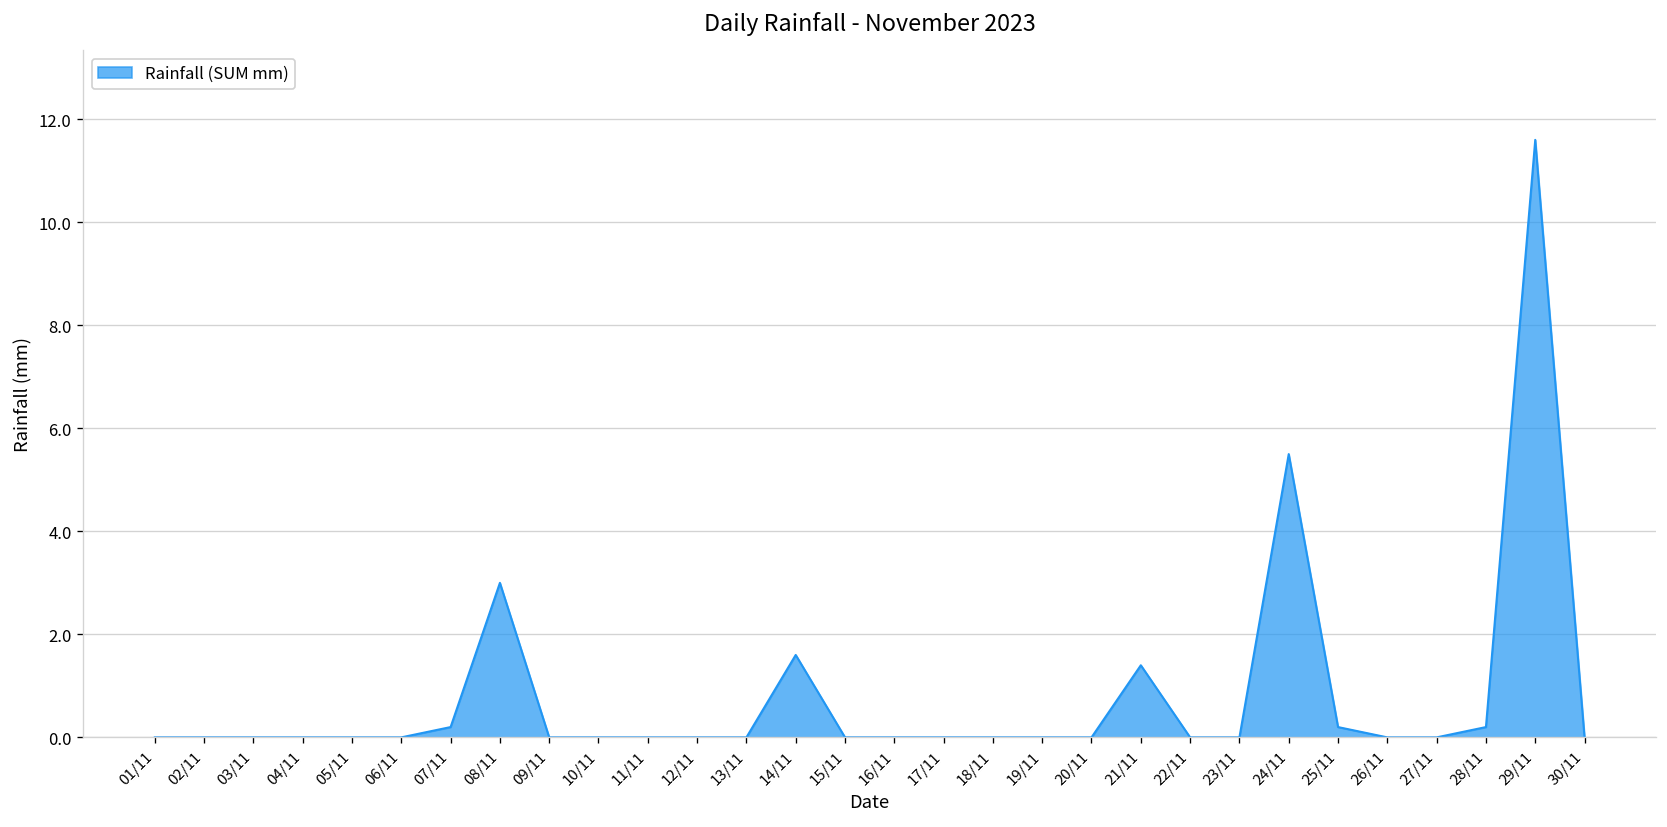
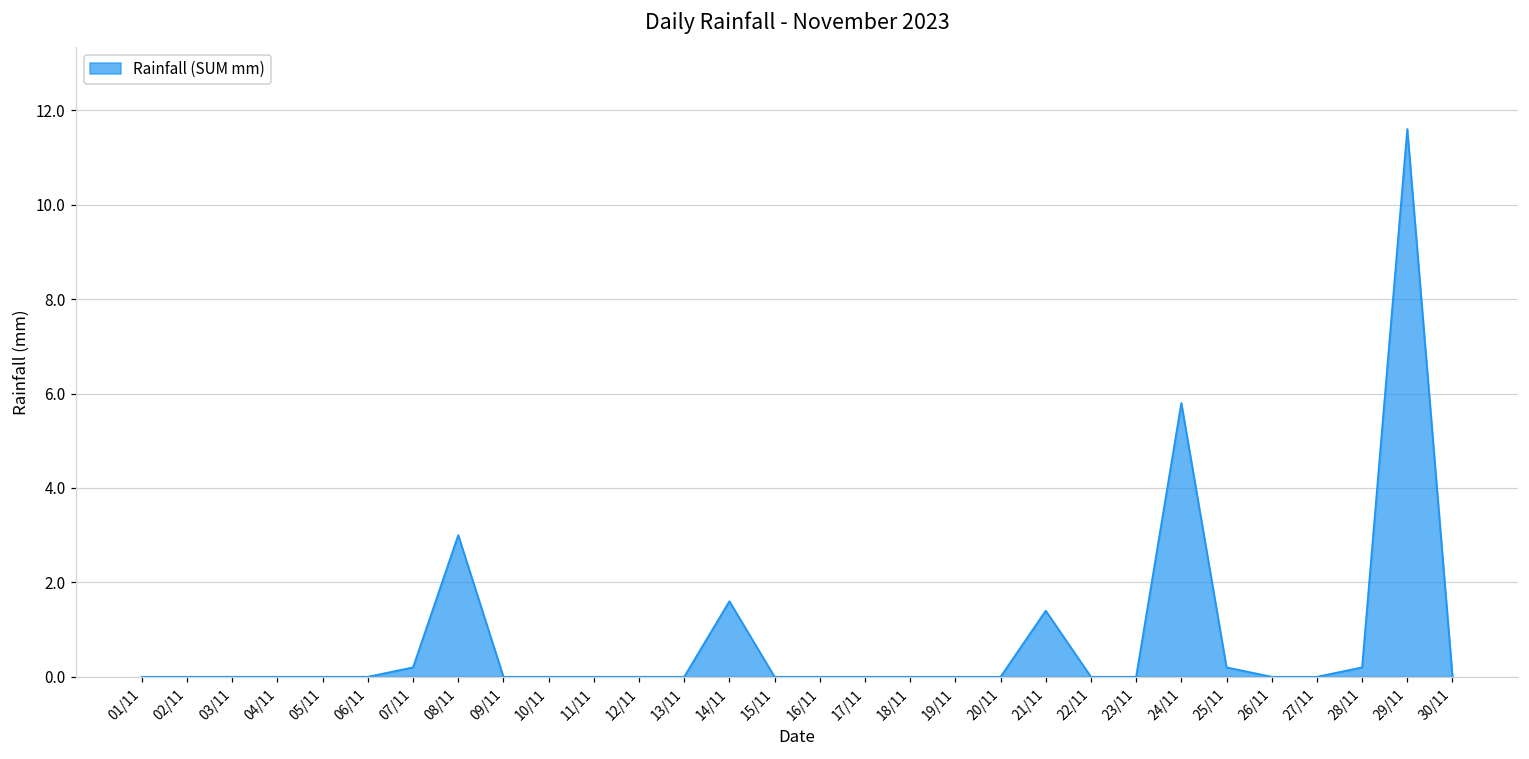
  {
    "01/11": 0.0,
    "02/11": 0.0,
    "03/11": 0.0,
    "04/11": 0.0,
    "05/11": 0.0,
    "06/11": 0.0,
    "07/11": 0.2,
    "08/11": 3.0,
    "09/11": 0.0,
    "10/11": 0.0,
    "11/11": 0.0,
    "12/11": 0.0,
    "13/11": 0.0,
    "14/11": 1.6,
    "15/11": 0.0,
    "16/11": 0.0,
    "17/11": 0.0,
    "18/11": 0.0,
    "19/11": 0.0,
    "20/11": 0.0,
    "21/11": 1.4,
    "22/11": 0.0,
    "23/11": 0.0,
-   "24/11": 5.5,
+   "24/11": 5.8,
    "25/11": 0.2,
    "26/11": 0.0,
    "27/11": 0.0,
    "28/11": 0.2,
    "29/11": 11.6,
    "30/11": 0.0
  }
